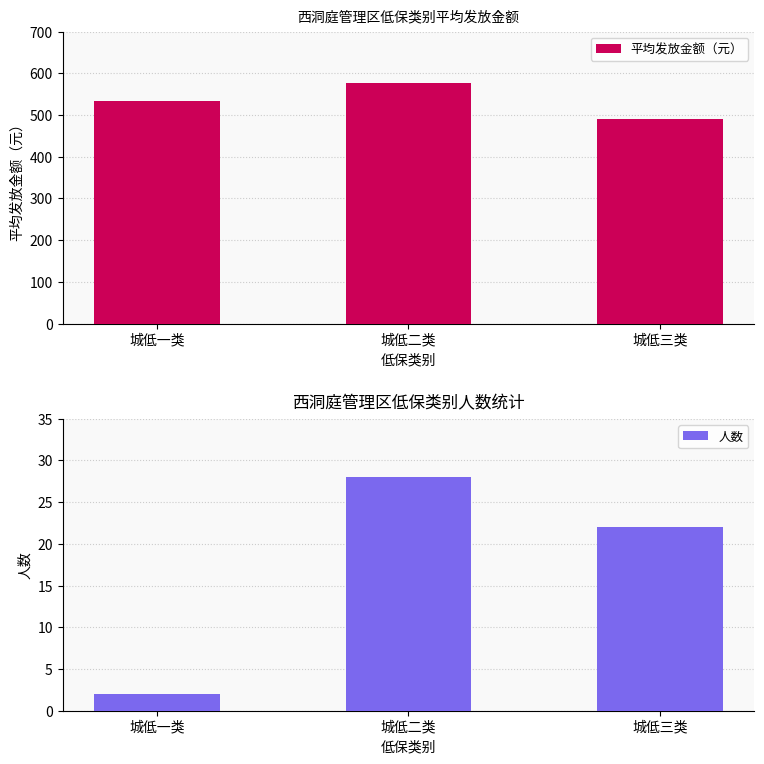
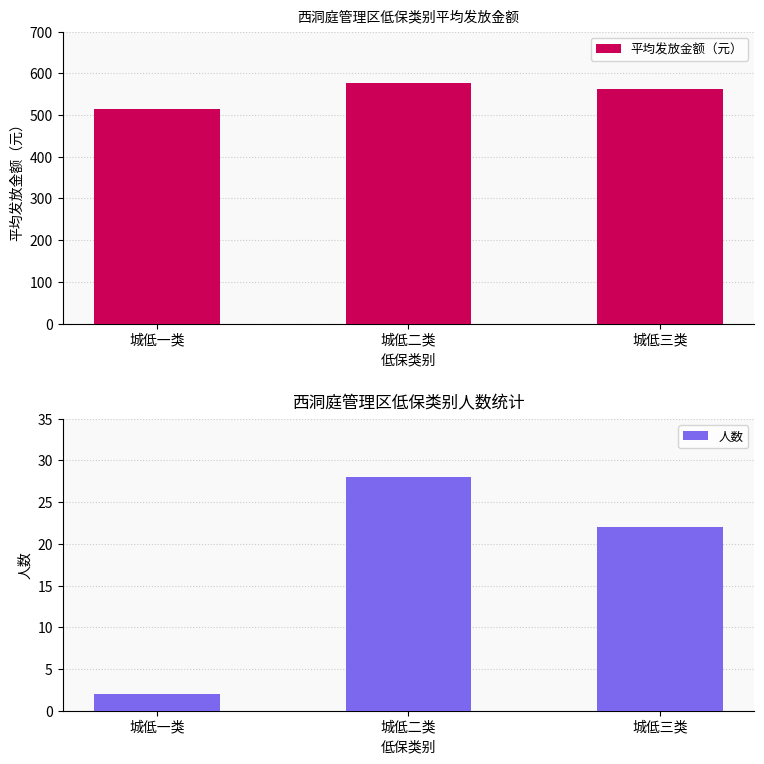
  {
    "西洞庭管理区低保类别平均发放金额": {
-     "城低一类": 530,
+     "城低一类": 510,
      "城低二类": 580,
-     "城低三类": 490
+     "城低三类": 560
    },
    "西洞庭管理区低保类别人数统计": {
      "城低一类": 2,
      "城低二类": 28,
      "城低三类": 22
    }
  }
